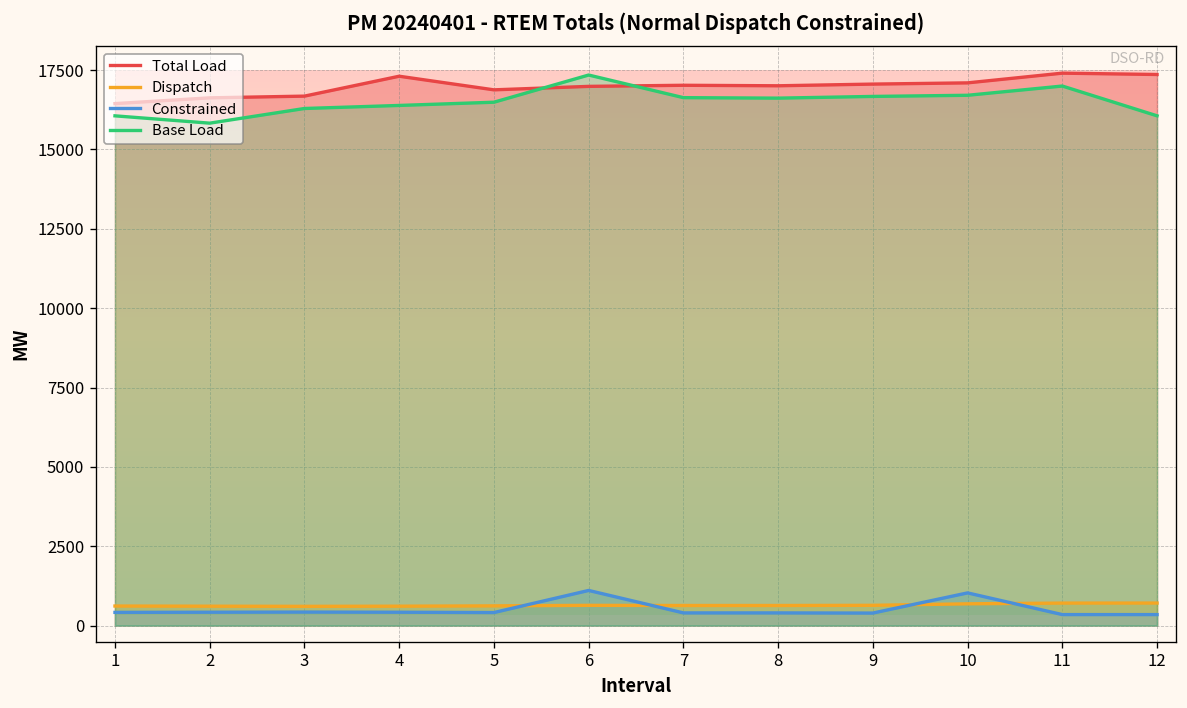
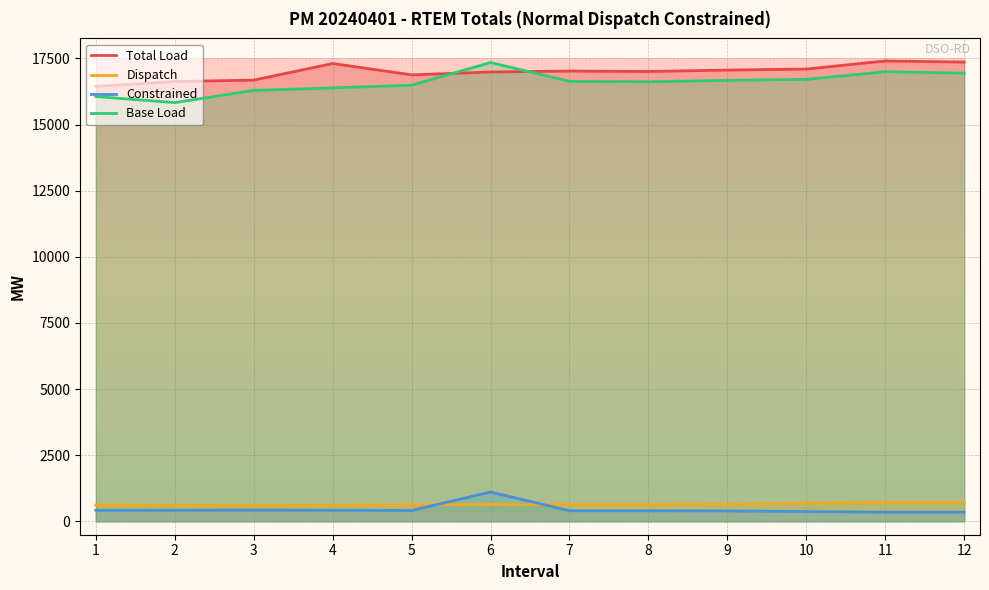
  {
    "Total Load": {
      "3": 16700,
      "4": 17300,
      "5": 16900,
      "6": 17000,
      "7": 17000,
      "8": 17000,
      "9": 17100,
      "10": 17100,
      "11": 17400,
      "12": 17400
    },
    "Dispatch": {
      "1": 600,
      "2": 600,
      "3": 600,
      "4": 600,
      "5": 600,
      "6": 600,
      "7": 600,
      "8": 600,
      "9": 600,
      "10": 700,
      "11": 700,
      "12": 700
    },
    "Constrained": {
      "1": 400,
      "2": 400,
      "3": 400,
      "4": 400,
      "5": 400,
      "6": 1100,
      "7": 400,
      "8": 400,
      "9": 400,
-     "10": 1000,
+     "10": 400,
      "11": 300,
      "12": 300
    },
    "Base Load": {
      "3": 16300,
      "4": 16400,
      "5": 16500,
      "6": 17300,
      "7": 16600,
      "8": 16600,
      "9": 16700,
      "10": 16700,
      "11": 17000,
-     "12": 16100
+     "12": 16900
    }
  }
